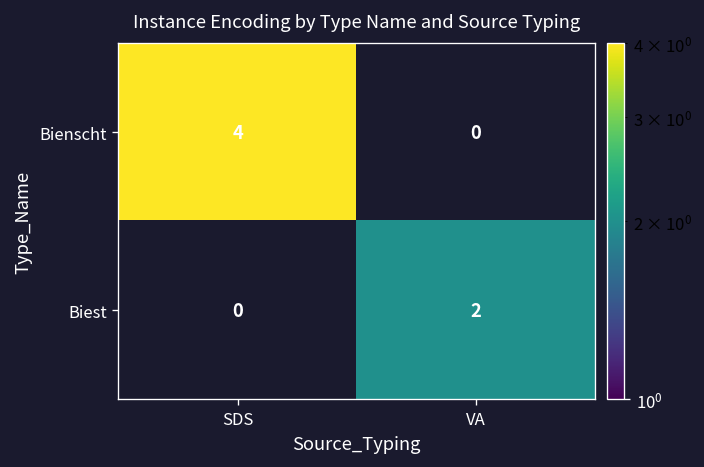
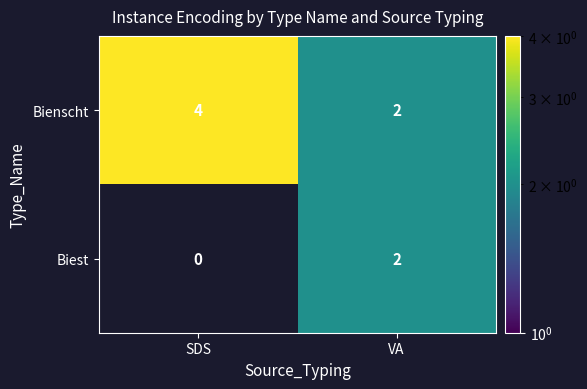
  {
    "Bienscht": {
      "SDS": 4,
-     "VA": 0
+     "VA": 2
    },
    "Biest": {
      "SDS": 0,
      "VA": 2
    }
  }
